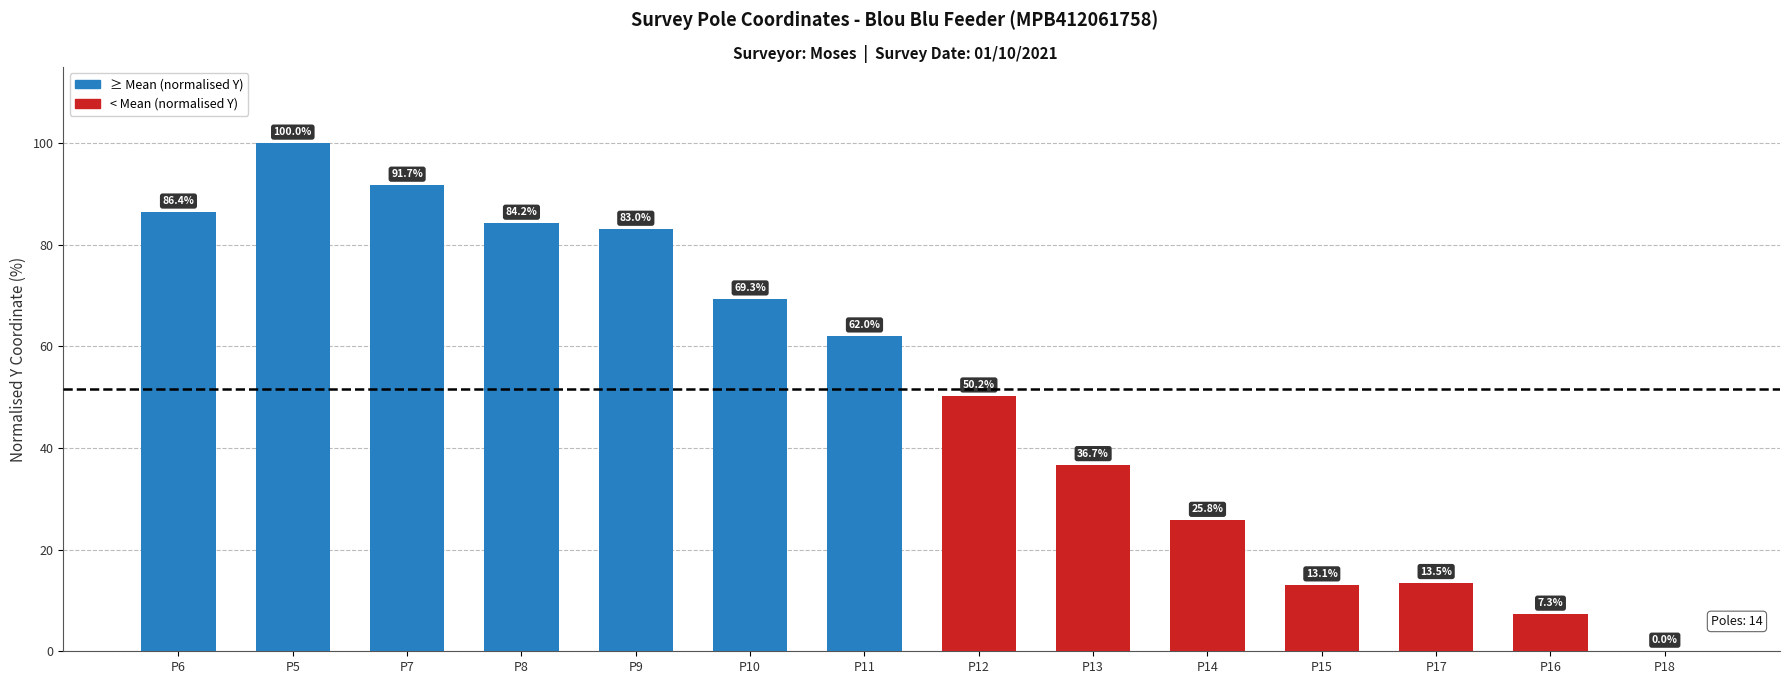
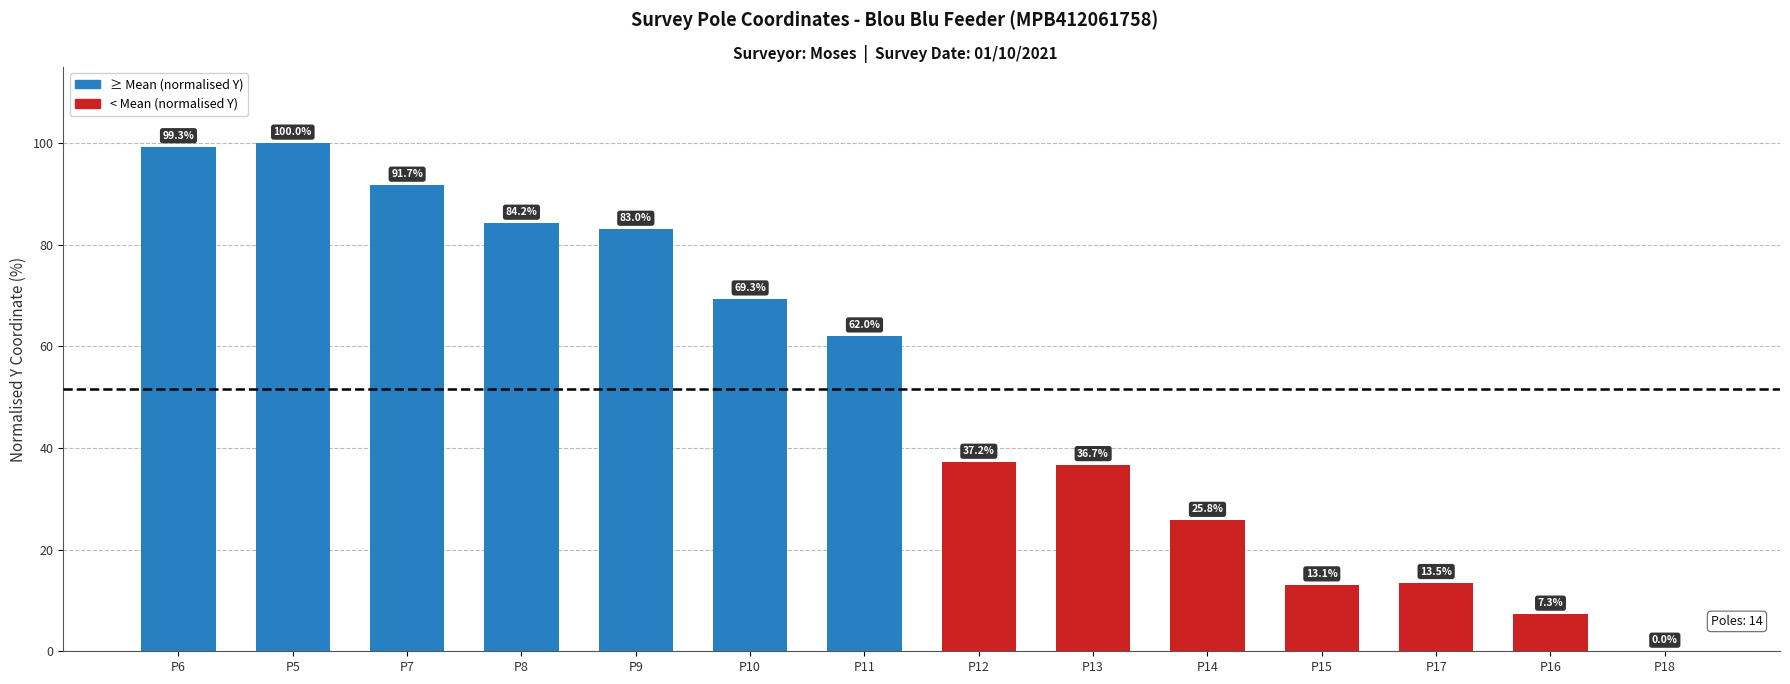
  {
-   "P6": "86.4%",
-   "P12": "50.2%"
+   "P6": "99.3%",
+   "P12": "37.2%"
  }
